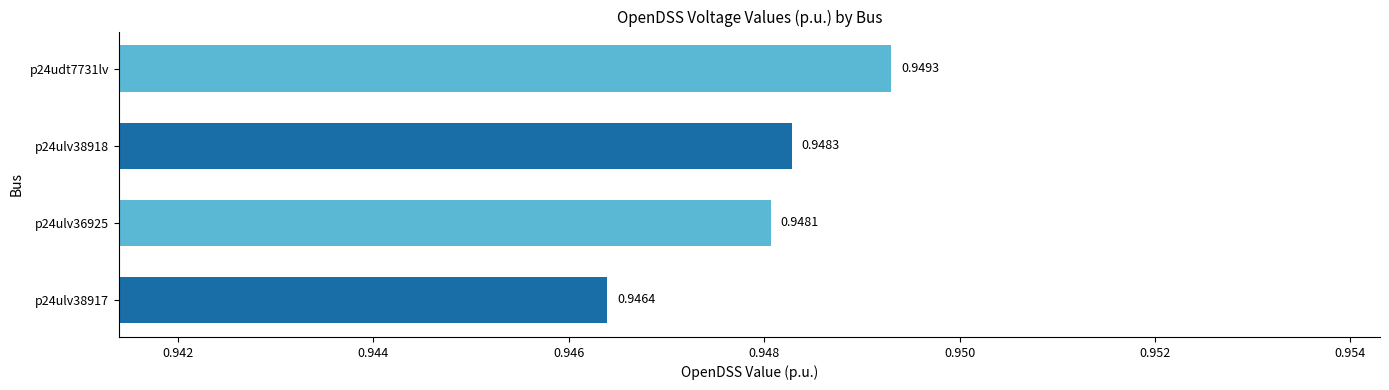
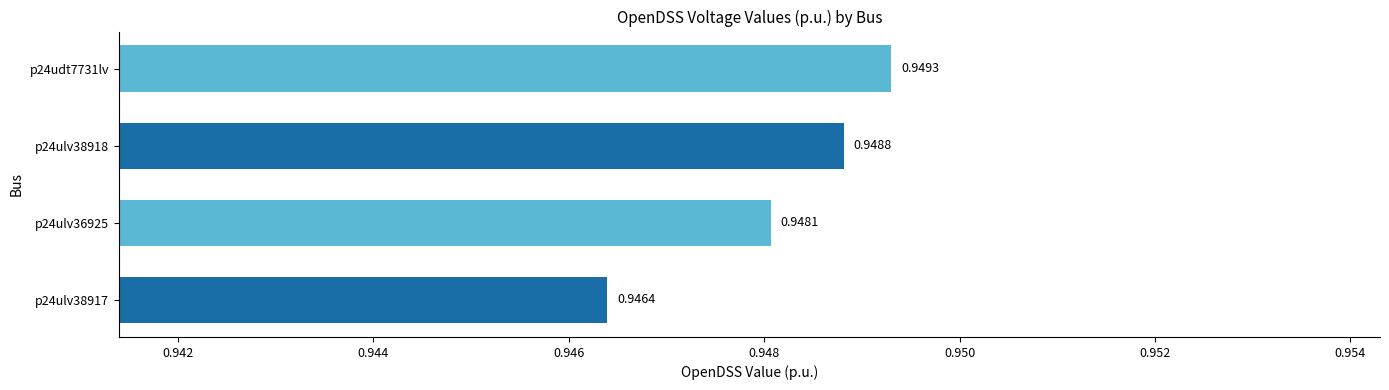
  {
    "p24udt7731lv": 0.9493,
-   "p24ulv38918": 0.9483,
+   "p24ulv38918": 0.9488,
    "p24ulv36925": 0.9481,
    "p24ulv38917": 0.9464
  }
